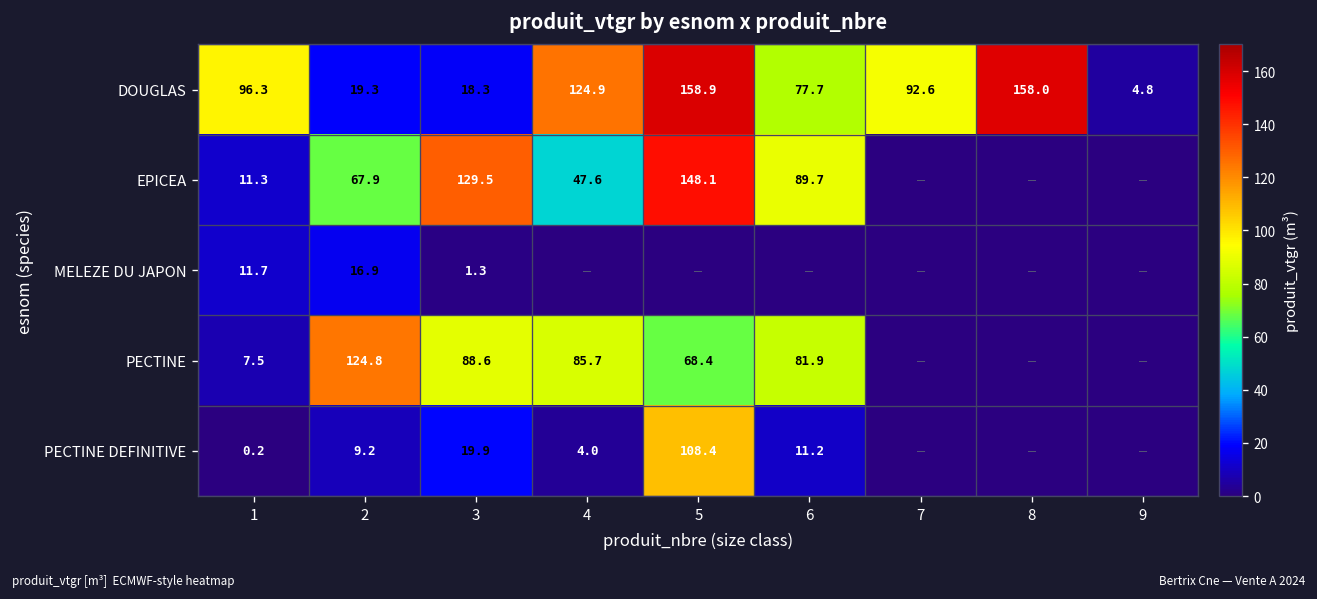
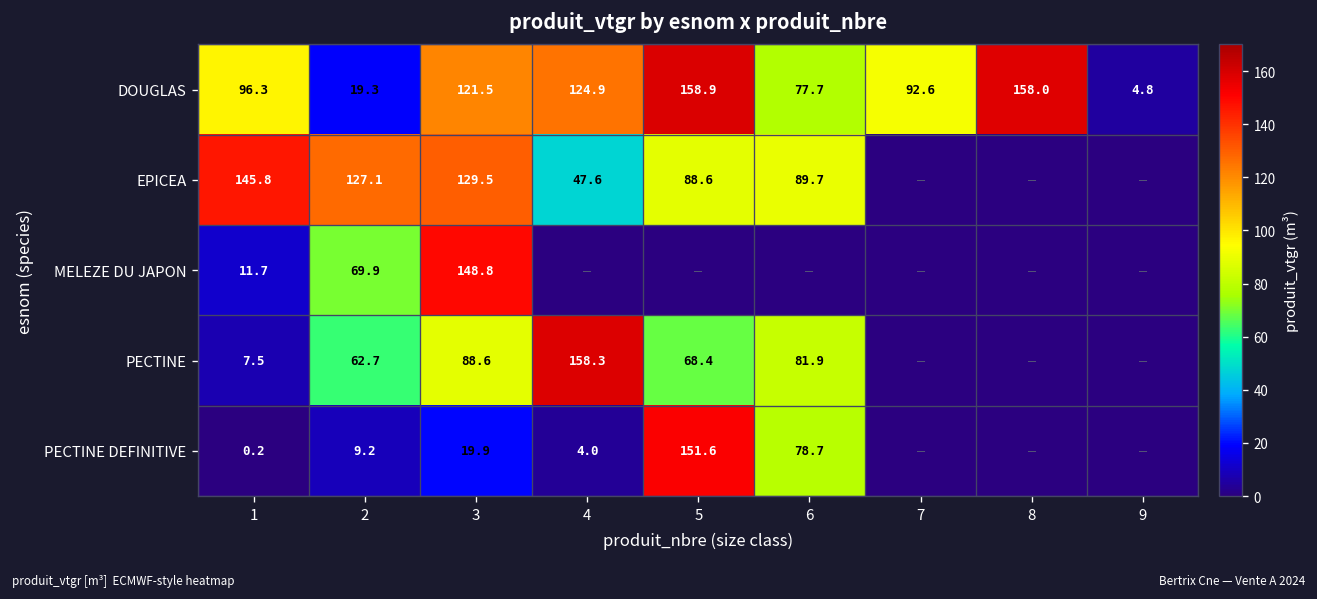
  {
    "DOUGLAS": {
      "1": 96.3,
      "2": 19.3,
-     "3": 18.3,
+     "3": 121.5,
      "4": 124.9,
      "5": 158.9,
      "6": 77.7,
      "7": 92.6,
      "8": 158.0,
      "9": 4.8
    },
    "EPICEA": {
-     "1": 11.3,
-     "2": 67.9,
+     "1": 145.8,
+     "2": 127.1,
      "3": 129.5,
      "4": 47.6,
-     "5": 148.1,
+     "5": 88.6,
      "6": 89.7
    },
    "MELEZE DU JAPON": {
      "1": 11.7,
-     "2": 16.9,
-     "3": 1.3
+     "2": 69.9,
+     "3": 148.8
    },
    "PECTINE": {
      "1": 7.5,
-     "2": 124.8,
+     "2": 62.7,
      "3": 88.6,
-     "4": 85.7,
+     "4": 158.3,
      "5": 68.4,
      "6": 81.9
    },
    "PECTINE DEFINITIVE": {
      "1": 0.2,
      "2": 9.2,
      "3": 19.9,
      "4": 4.0,
-     "5": 108.4,
-     "6": 11.2
+     "5": 151.6,
+     "6": 78.7
    }
  }
